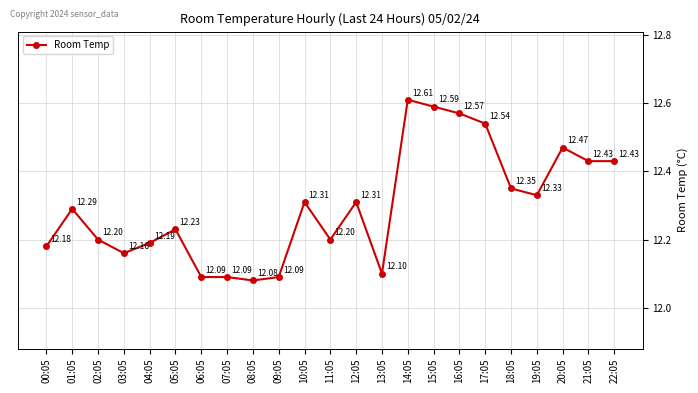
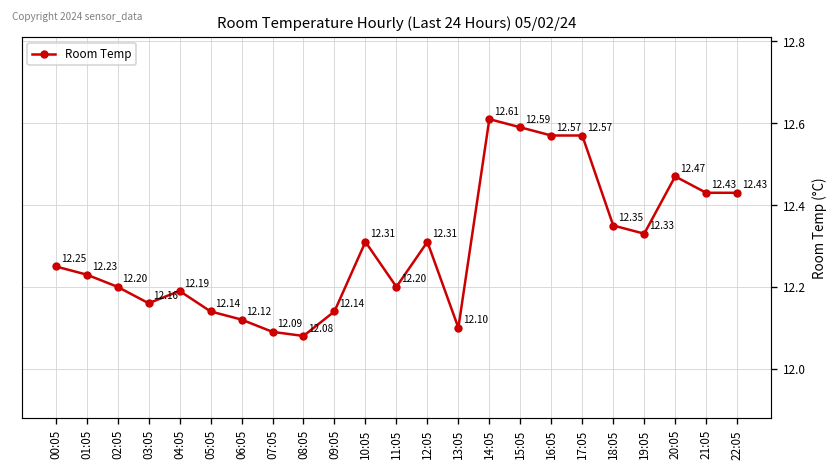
  {
-   "00:05": 12.18,
-   "01:05": 12.29,
+   "00:05": 12.25,
+   "01:05": 12.23,
    "02:05": 12.20,
    "04:05": 12.19,
-   "05:05": 12.23,
-   "06:05": 12.09,
+   "05:05": 12.14,
+   "06:05": 12.12,
    "07:05": 12.09,
    "08:05": 12.08,
-   "09:05": 12.09,
+   "09:05": 12.14,
    "10:05": 12.31,
    "11:05": 12.20,
    "12:05": 12.31,
    "13:05": 12.10,
    "14:05": 12.61,
    "15:05": 12.59,
-   "17:05": 12.54,
+   "17:05": 12.57,
    "18:05": 12.35,
    "19:05": 12.33,
    "20:05": 12.47,
    "22:05": 12.43
  }
